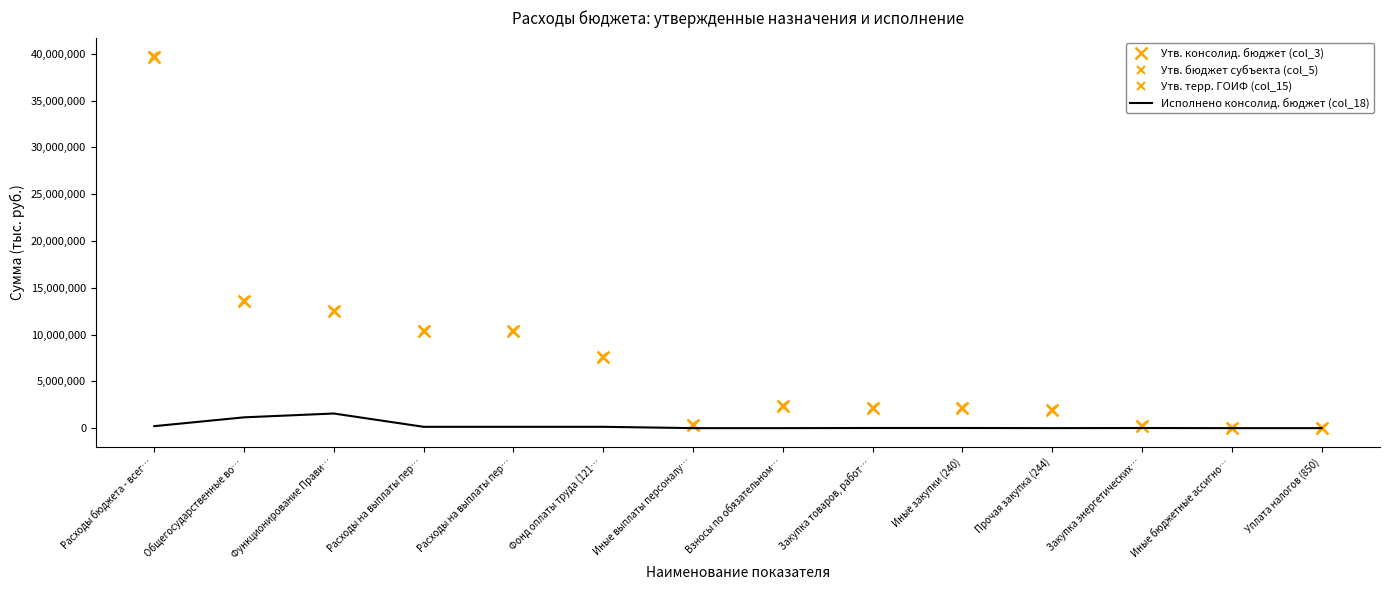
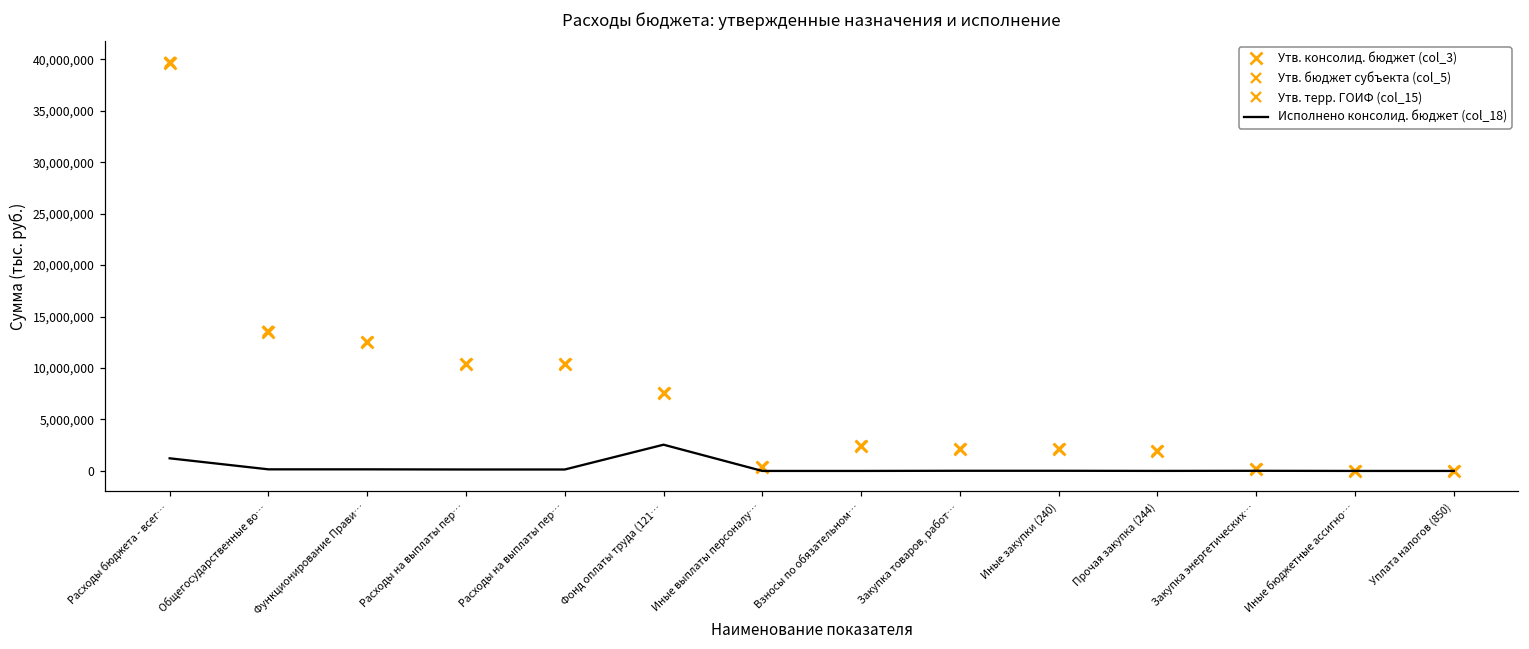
  {
    "Исполнено консолид. бюджет (col_18)": {
-     "Расходы бюджета - всег…": "0",
-     "Общегосударственные во…": "1,000,000",
-     "Функционирование Прави…": "2,000,000",
-     "Фонд оплаты труда (121…": "0",
+     "Расходы бюджета - всег…": "1,000,000",
+     "Общегосударственные во…": "0",
+     "Функционирование Прави…": "0",
+     "Фонд оплаты труда (121…": "3,000,000",
      "Иные выплаты персоналу…": "0",
      "Взносы по обязательном…": "0",
      "Закупка товаров, работ…": "0",
      "Иные закупки (240)": "0",
      "Прочая закупка (244)": "0"
    }
  }
